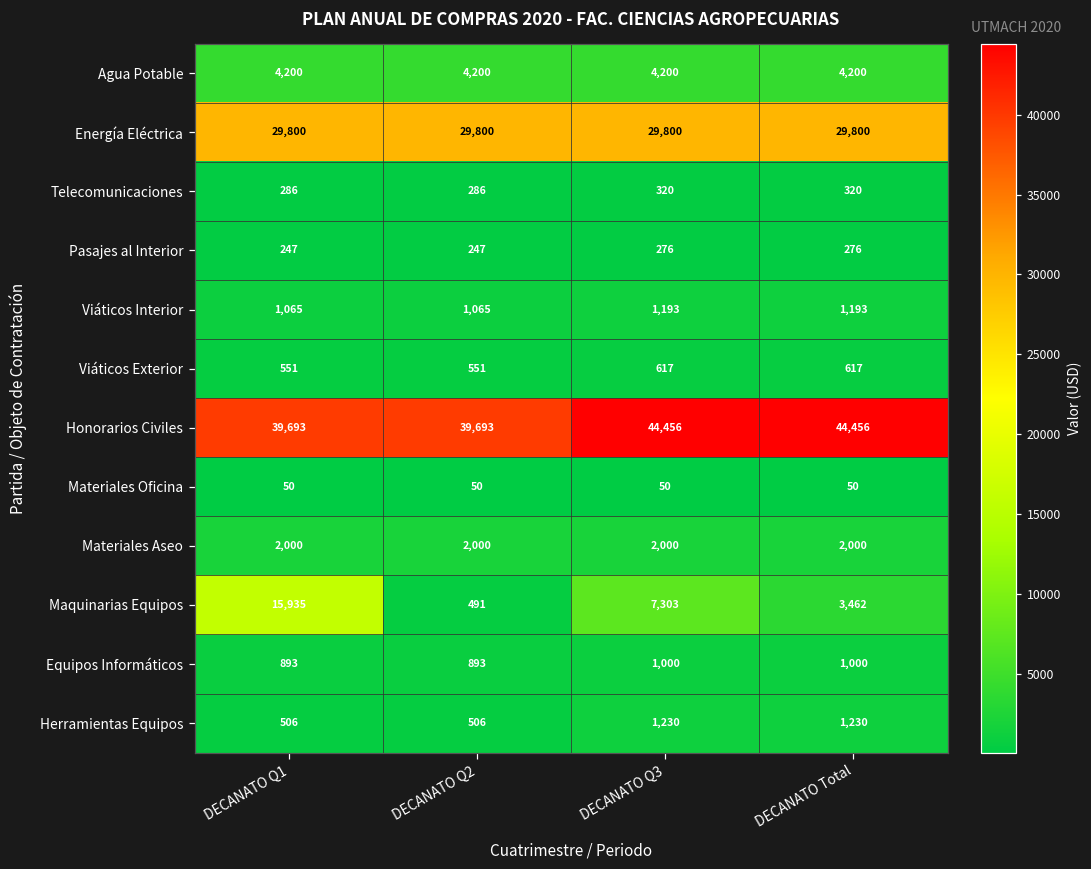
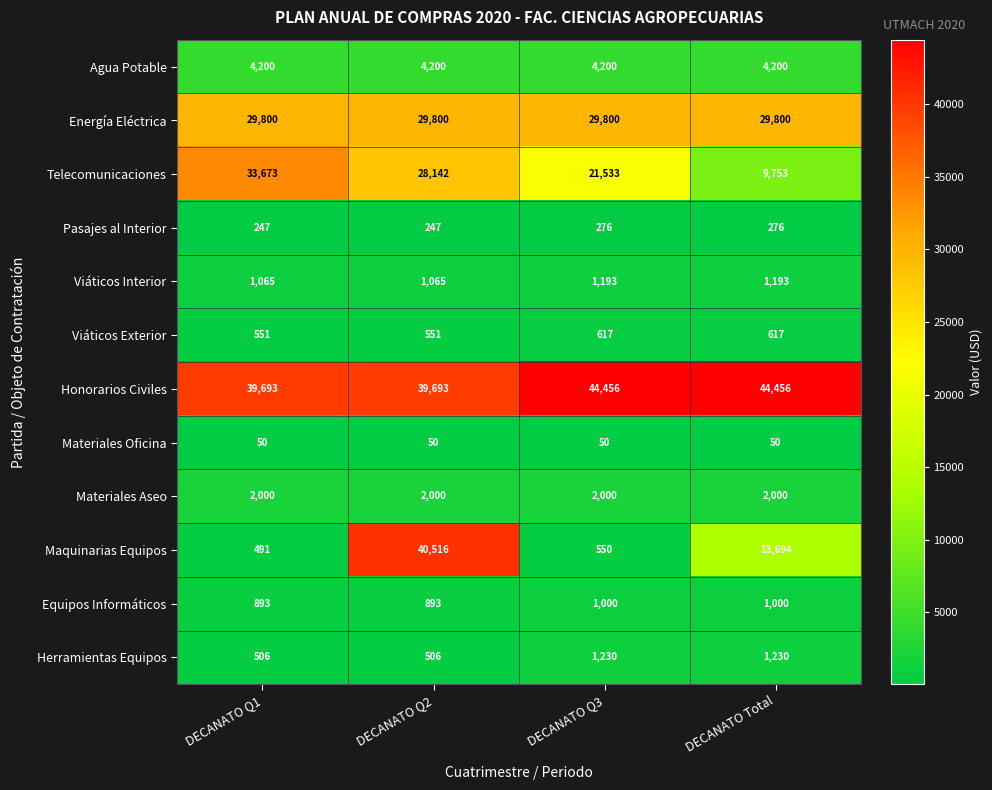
  {
    "Agua Potable": {
      "DECANATO Q1": "4,200",
      "DECANATO Q2": "4,200",
      "DECANATO Q3": "4,200",
      "DECANATO Total": "4,200"
    },
    "Energía Eléctrica": {
      "DECANATO Q1": "29,800",
      "DECANATO Q2": "29,800",
      "DECANATO Q3": "29,800",
      "DECANATO Total": "29,800"
    },
    "Telecomunicaciones": {
-     "DECANATO Q1": "286",
-     "DECANATO Q2": "286",
-     "DECANATO Q3": "320",
-     "DECANATO Total": "320"
+     "DECANATO Q1": "33,673",
+     "DECANATO Q2": "28,142",
+     "DECANATO Q3": "21,533",
+     "DECANATO Total": "9,753"
    },
    "Pasajes al Interior": {
      "DECANATO Q1": "247",
      "DECANATO Q2": "247",
      "DECANATO Q3": "276",
      "DECANATO Total": "276"
    },
    "Viáticos Interior": {
      "DECANATO Q1": "1,065",
      "DECANATO Q2": "1,065",
      "DECANATO Q3": "1,193",
      "DECANATO Total": "1,193"
    },
    "Viáticos Exterior": {
      "DECANATO Q1": "551",
      "DECANATO Q2": "551",
      "DECANATO Q3": "617",
      "DECANATO Total": "617"
    },
    "Honorarios Civiles": {
      "DECANATO Q1": "39,693",
      "DECANATO Q2": "39,693",
      "DECANATO Q3": "44,456",
      "DECANATO Total": "44,456"
    },
    "Materiales Oficina": {
      "DECANATO Q1": "50",
      "DECANATO Q2": "50",
      "DECANATO Q3": "50",
      "DECANATO Total": "50"
    },
    "Materiales Aseo": {
      "DECANATO Q1": "2,000",
      "DECANATO Q2": "2,000",
      "DECANATO Q3": "2,000",
      "DECANATO Total": "2,000"
    },
    "Maquinarias Equipos": {
-     "DECANATO Q1": "15,935",
-     "DECANATO Q2": "491",
-     "DECANATO Q3": "7,303",
-     "DECANATO Total": "3,462"
+     "DECANATO Q1": "491",
+     "DECANATO Q2": "40,516",
+     "DECANATO Q3": "550",
+     "DECANATO Total": "13,694"
    },
    "Equipos Informáticos": {
      "DECANATO Q1": "893",
      "DECANATO Q2": "893",
      "DECANATO Q3": "1,000",
      "DECANATO Total": "1,000"
    },
    "Herramientas Equipos": {
      "DECANATO Q1": "506",
      "DECANATO Q2": "506",
      "DECANATO Q3": "1,230",
      "DECANATO Total": "1,230"
    }
  }
